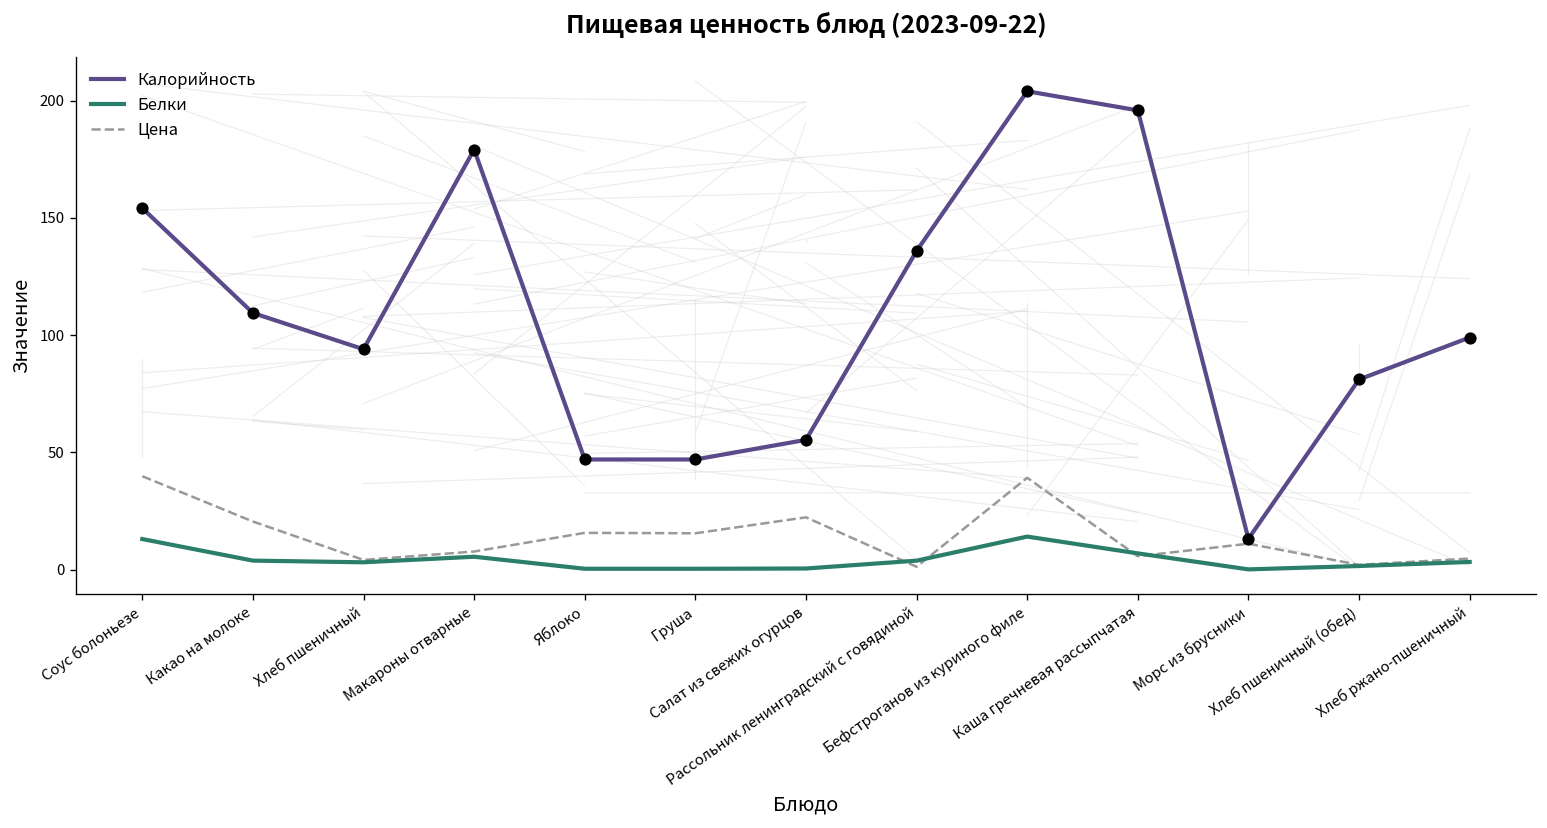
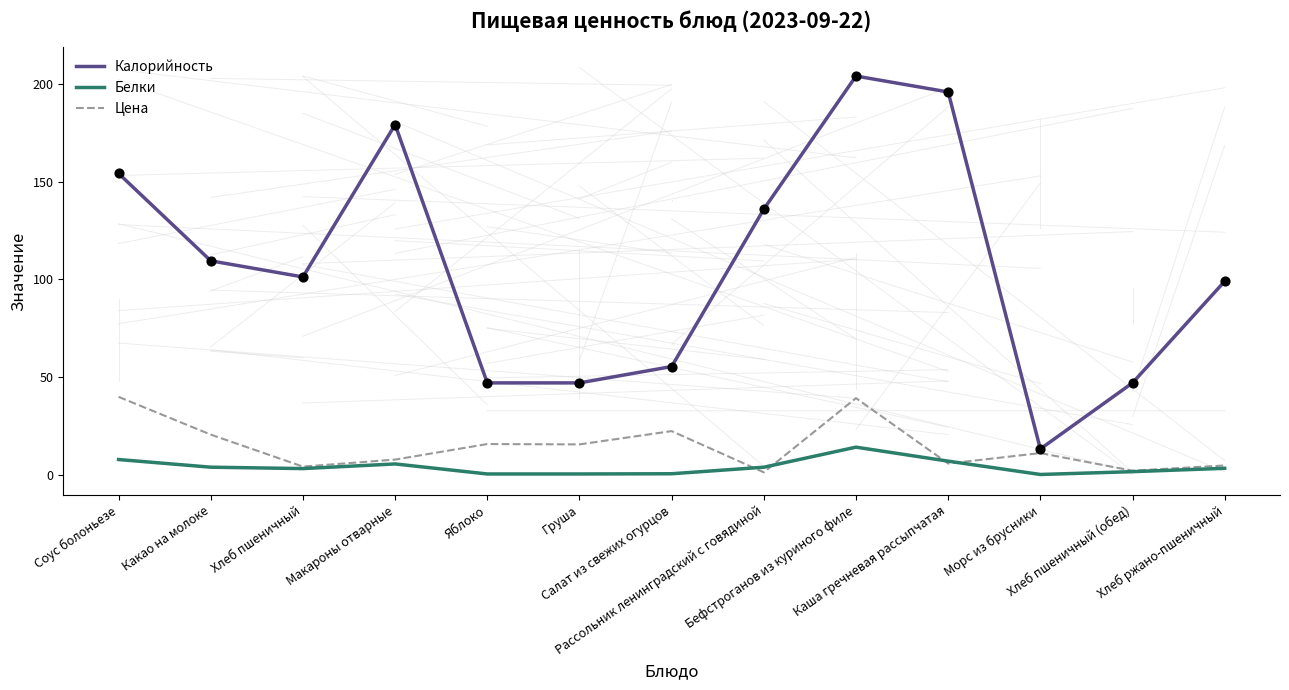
  {
    "Калорийность": {
      "Какао на молоке": 109,
-     "Хлеб пшеничный": 94,
+     "Хлеб пшеничный": 101,
      "Макароны отварные": 179,
      "Яблоко": 47,
      "Груша": 47,
      "Салат из свежих огурцов": 55,
      "Рассольник ленинградский с говядиной": 136,
      "Бефстроганов из куриного филе": 204,
      "Каша гречневая рассыпчатая": 196,
      "Морс из брусники": 13,
-     "Хлеб пшеничный (обед)": 81,
+     "Хлеб пшеничный (обед)": 47,
      "Хлеб ржано-пшеничный": 99
    },
    "Белки": {
-     "Соус болоньезе": 13,
+     "Соус болоньезе": 8,
      "Какао на молоке": 4,
      "Макароны отварные": 6,
      "Яблоко": 0,
      "Груша": 0,
      "Салат из свежих огурцов": 1,
      "Бефстроганов из куриного филе": 14,
      "Морс из брусники": 0,
      "Хлеб ржано-пшеничный": 3
    },
    "Цена": {
      "Соус болоньезе": 40,
      "Какао на молоке": 21,
      "Макароны отварные": 8,
      "Яблоко": 16,
      "Груша": 16,
      "Салат из свежих огурцов": 22,
      "Рассольник ленинградский с говядиной": 1,
      "Морс из брусники": 11,
      "Хлеб ржано-пшеничный": 5
    }
  }
